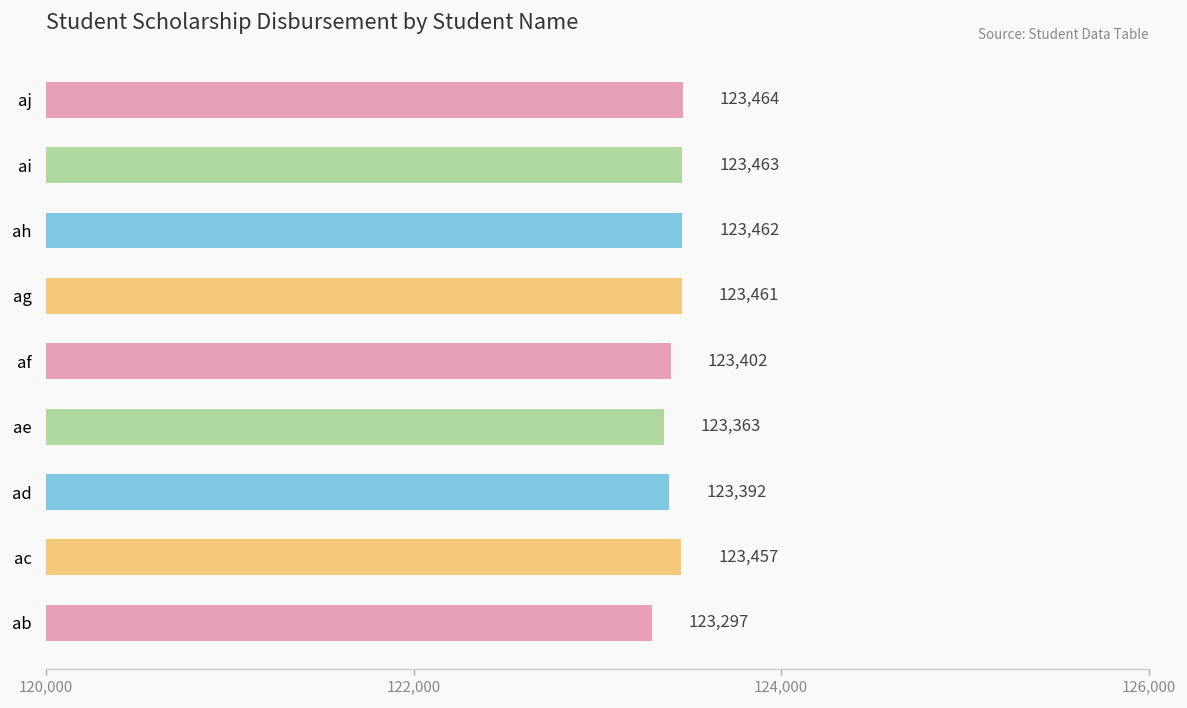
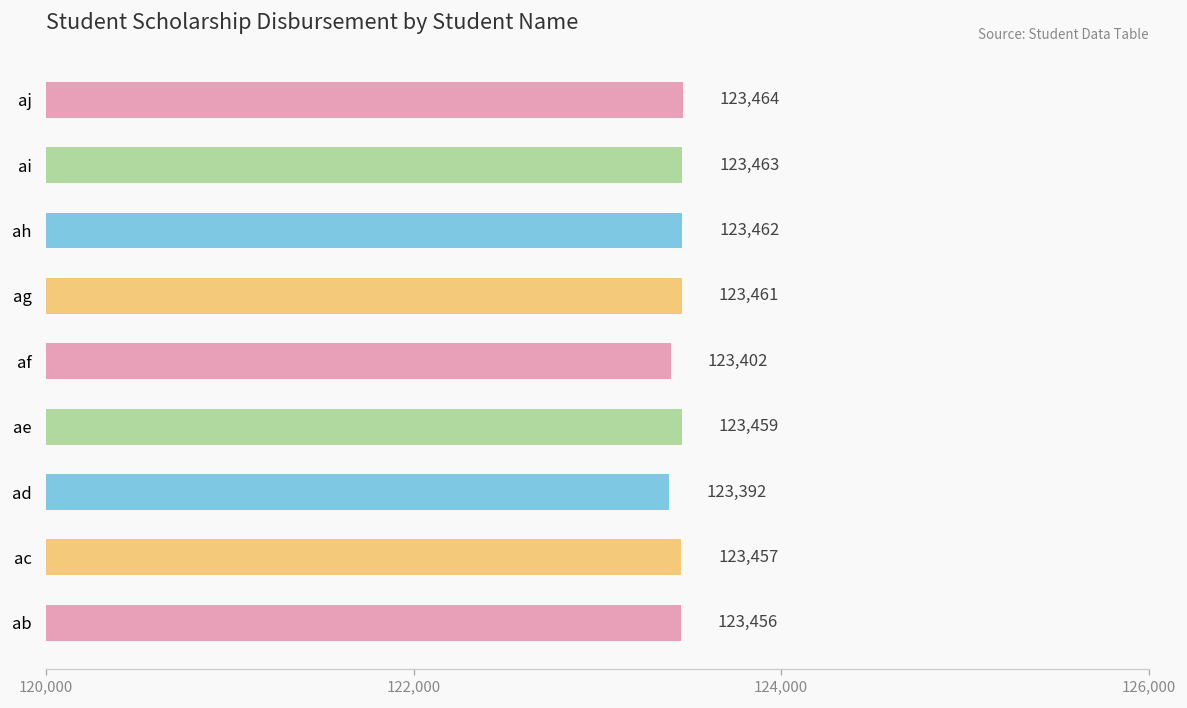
  {
-   "ae": "123,363",
-   "ab": "123,297"
+   "ae": "123,459",
+   "ab": "123,456"
  }
